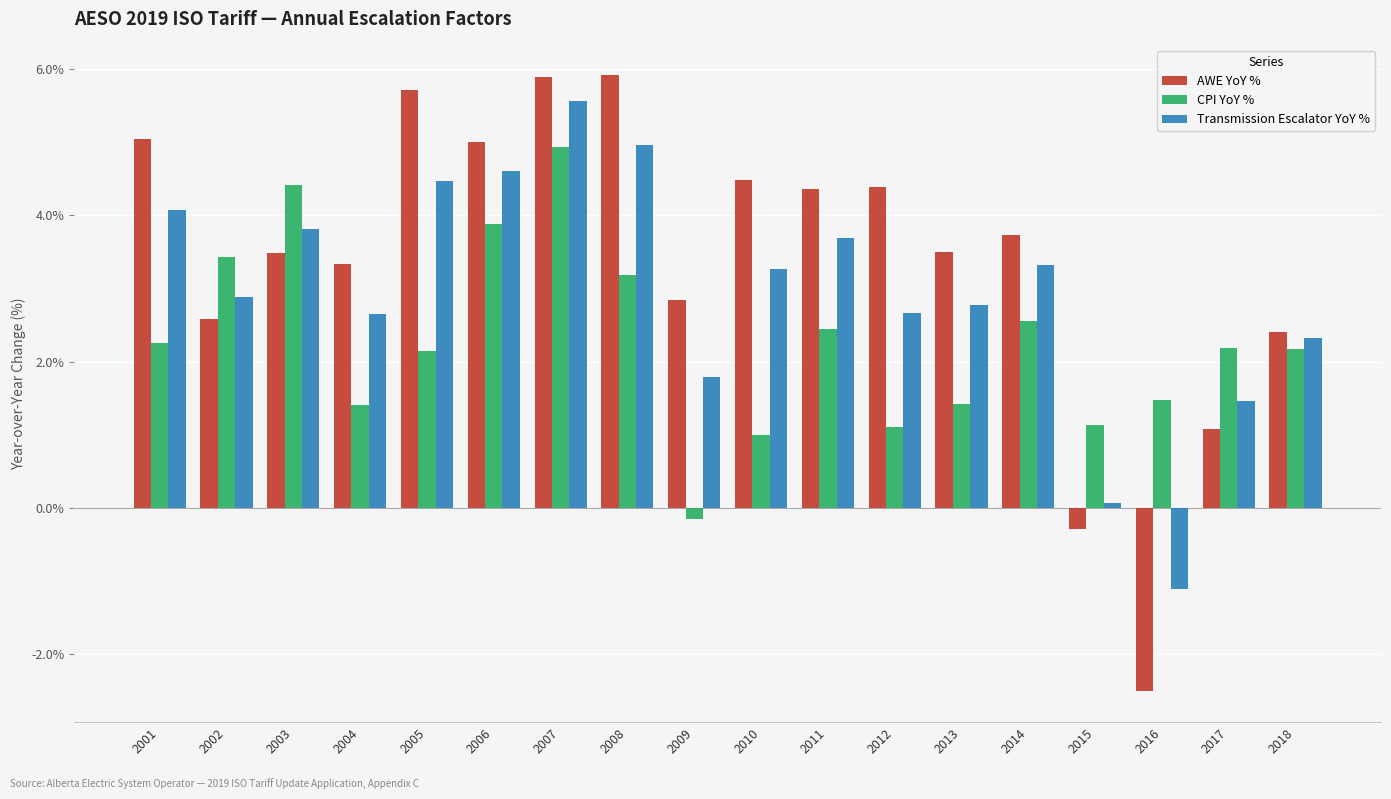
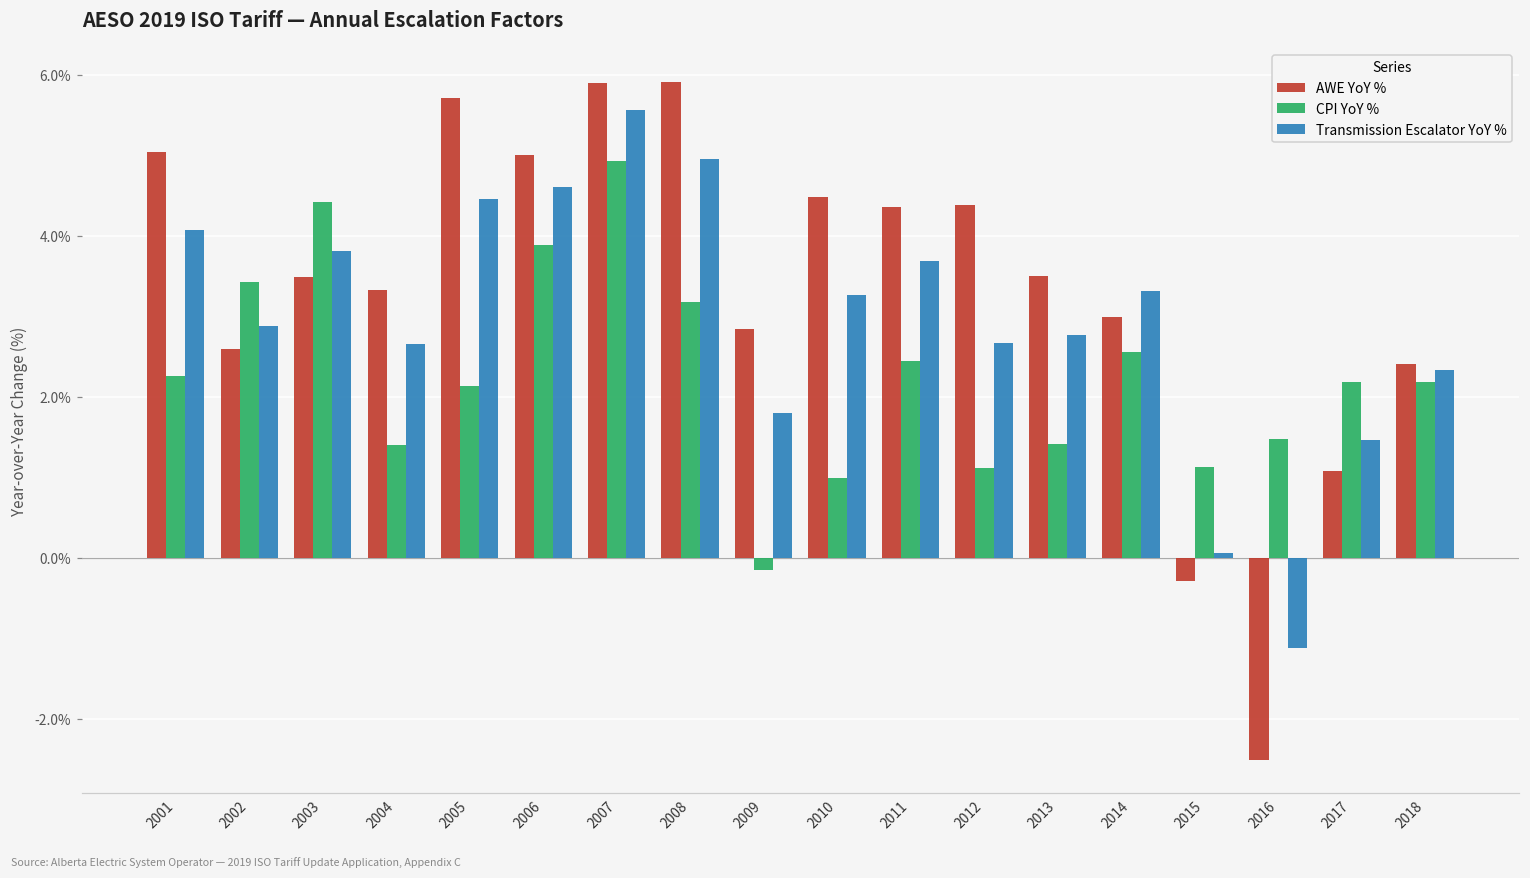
  {
    "AWE YoY %": {
      "2001": "5.0%",
      "2002": "2.6%",
      "2003": "3.5%",
      "2004": "3.3%",
      "2005": "5.7%",
      "2006": "5.0%",
      "2007": "5.9%",
      "2008": "5.9%",
      "2009": "2.8%",
      "2010": "4.5%",
      "2011": "4.4%",
      "2012": "4.4%",
      "2013": "3.5%",
-     "2014": "3.7%",
+     "2014": "3.0%",
      "2015": "-0.3%",
      "2016": "-2.5%",
      "2017": "1.1%",
      "2018": "2.4%"
    },
    "CPI YoY %": {
      "2001": "2.3%",
      "2002": "3.4%",
      "2003": "4.4%",
      "2004": "1.4%",
      "2005": "2.1%",
      "2006": "3.9%",
      "2007": "4.9%",
      "2008": "3.2%",
      "2009": "-0.1%",
      "2010": "1.0%",
      "2011": "2.4%",
      "2012": "1.1%",
      "2013": "1.4%",
      "2014": "2.6%",
      "2015": "1.1%",
      "2016": "1.5%",
      "2017": "2.2%",
      "2018": "2.2%"
    },
    "Transmission Escalator YoY %": {
      "2001": "4.1%",
      "2002": "2.9%",
      "2003": "3.8%",
      "2004": "2.7%",
      "2005": "4.5%",
      "2006": "4.6%",
      "2007": "5.6%",
      "2008": "5.0%",
      "2009": "1.8%",
      "2010": "3.3%",
      "2011": "3.7%",
      "2012": "2.7%",
      "2013": "2.8%",
      "2014": "3.3%",
      "2015": "0.1%",
      "2016": "-1.1%",
      "2017": "1.5%",
      "2018": "2.3%"
    }
  }
